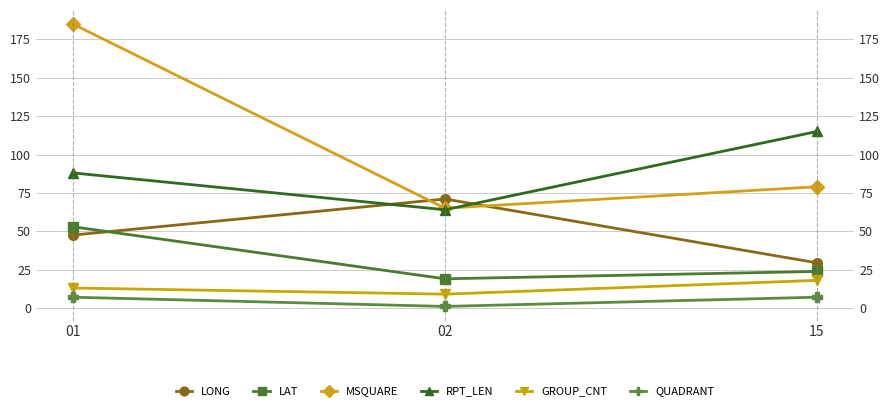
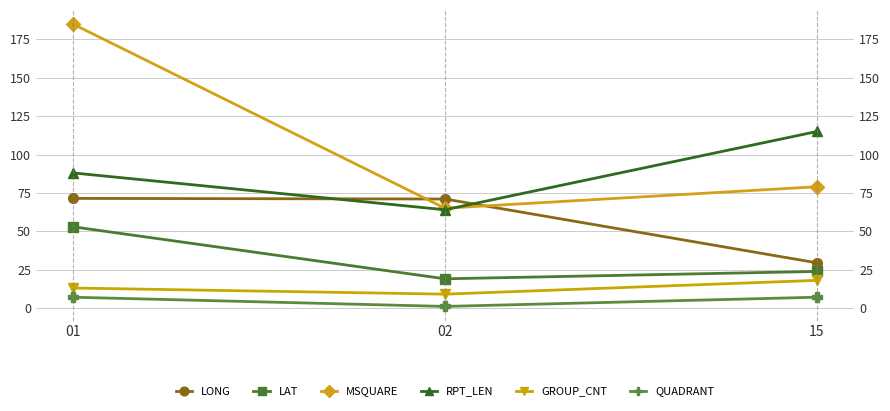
  {
    "LONG": {
-     "01": 48,
+     "01": 71,
      "02": 71,
      "15": 29
    }
  }
